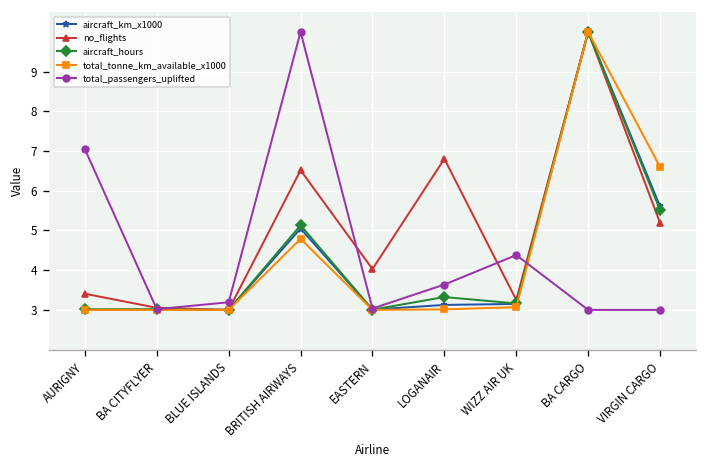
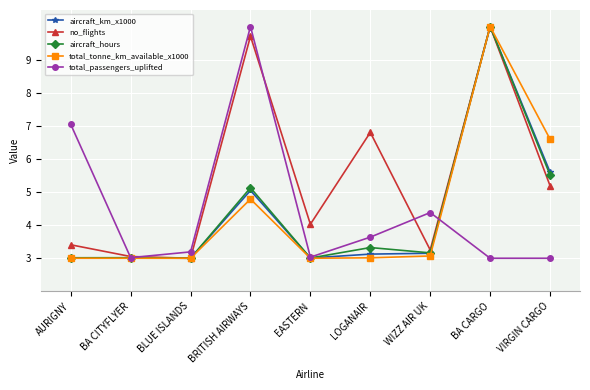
  {
    "aircraft_km_x1000": {
      "BRITISH AIRWAYS": 5.0,
      "LOGANAIR": 3.1,
      "VIRGIN CARGO": 5.6
    },
    "no_flights": {
      "AURIGNY": 3.4,
-     "BRITISH AIRWAYS": 6.5,
+     "BRITISH AIRWAYS": 9.7,
      "EASTERN": 4.0,
      "LOGANAIR": 6.8,
      "WIZZ AIR UK": 3.3,
      "VIRGIN CARGO": 5.2
    },
    "aircraft_hours": {
      "BRITISH AIRWAYS": 5.1,
      "LOGANAIR": 3.3,
      "VIRGIN CARGO": 5.5
    },
    "total_tonne_km_available_x1000": {
      "BRITISH AIRWAYS": 4.8,
      "LOGANAIR": 3.0,
      "WIZZ AIR UK": 3.1,
      "VIRGIN CARGO": 6.6
    },
    "total_passengers_uplifted": {
      "AURIGNY": 7.0,
      "BLUE ISLANDS": 3.2,
      "BRITISH AIRWAYS": 10.0,
      "LOGANAIR": 3.6,
      "WIZZ AIR UK": 4.4,
      "BA CARGO": 3.0,
      "VIRGIN CARGO": 3.0
    }
  }
